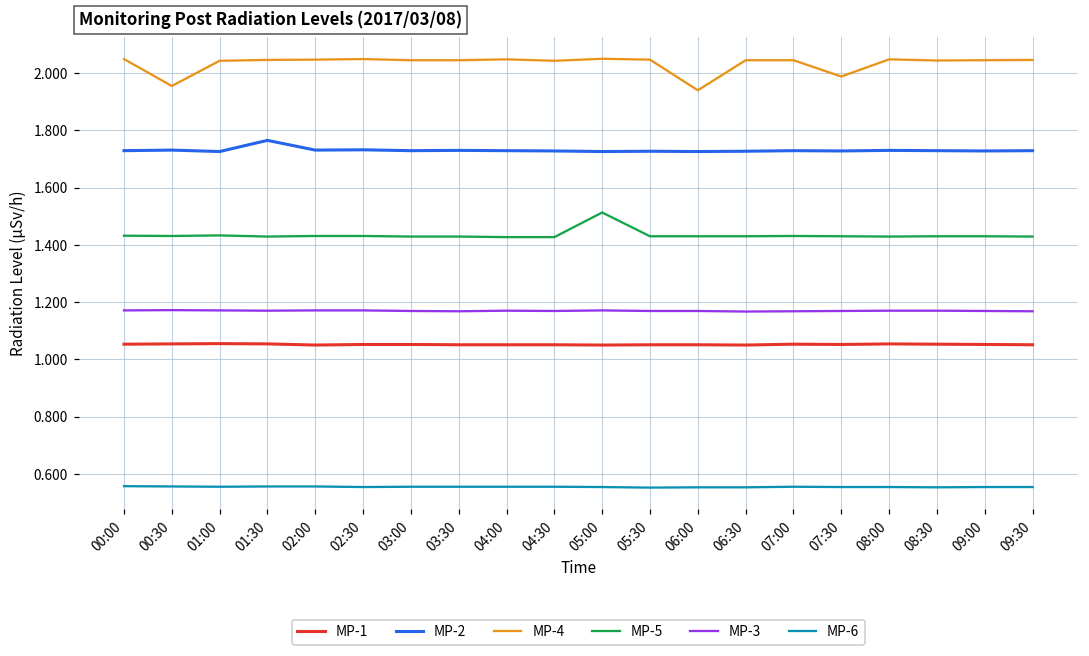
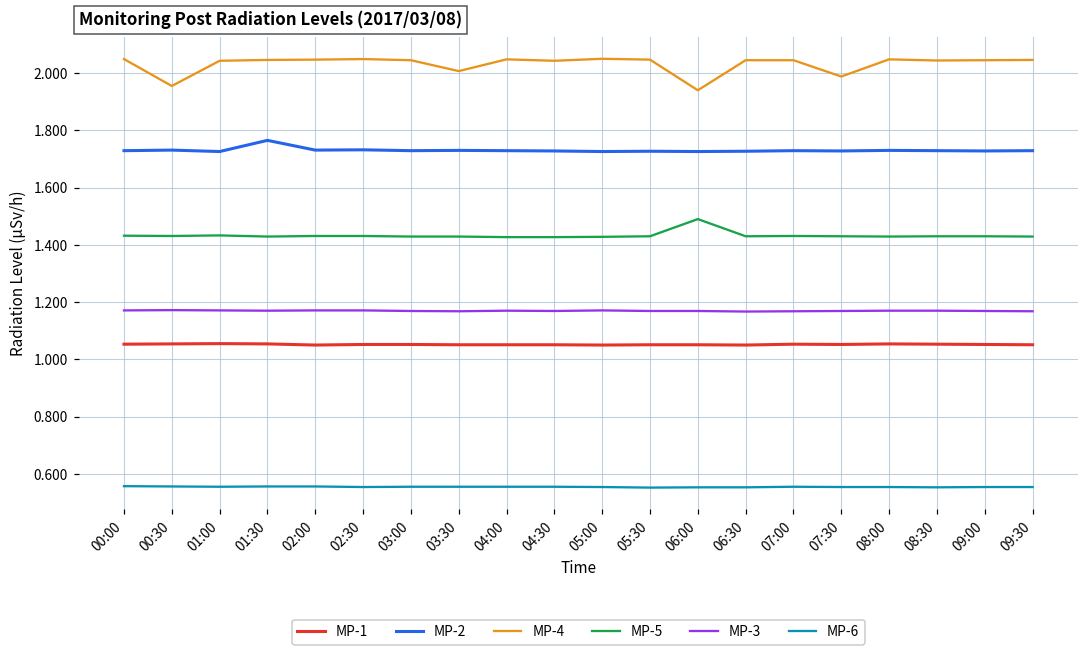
  {
    "MP-1": {
      "00:00": 1.05,
      "00:30": 1.05,
      "01:00": 1.06,
      "01:30": 1.05,
      "02:00": 1.05,
      "02:30": 1.05,
      "03:00": 1.05,
      "03:30": 1.05,
      "04:00": 1.05,
      "04:30": 1.05,
      "05:00": 1.05,
      "05:30": 1.05,
      "06:00": 1.05,
      "06:30": 1.05,
      "07:00": 1.05,
      "07:30": 1.05,
      "08:00": 1.05,
      "08:30": 1.05,
      "09:00": 1.05,
      "09:30": 1.05
    },
    "MP-2": {
      "00:00": 1.73,
      "00:30": 1.73,
      "01:00": 1.73,
      "01:30": 1.77,
      "02:00": 1.73,
      "02:30": 1.73,
      "03:00": 1.73,
      "03:30": 1.73,
      "04:00": 1.73,
      "04:30": 1.73,
      "05:00": 1.73,
      "05:30": 1.73,
      "06:00": 1.73,
      "06:30": 1.73,
      "07:00": 1.73,
      "07:30": 1.73,
      "08:00": 1.73,
      "08:30": 1.73,
      "09:00": 1.73,
      "09:30": 1.73
    },
    "MP-4": {
      "00:00": 2.05,
      "00:30": 1.96,
      "01:00": 2.04,
      "01:30": 2.05,
      "02:00": 2.05,
      "02:30": 2.05,
      "03:00": 2.05,
-     "03:30": 2.05,
+     "03:30": 2.01,
      "04:00": 2.05,
      "04:30": 2.04,
      "05:00": 2.05,
      "05:30": 2.05,
      "06:00": 1.94,
      "06:30": 2.05,
      "07:00": 2.05,
      "07:30": 1.99,
      "08:00": 2.05,
      "08:30": 2.04,
      "09:00": 2.05,
      "09:30": 2.05
    },
    "MP-5": {
      "00:00": 1.43,
      "00:30": 1.43,
      "01:00": 1.43,
      "01:30": 1.43,
      "02:00": 1.43,
      "02:30": 1.43,
      "03:00": 1.43,
      "03:30": 1.43,
      "04:00": 1.43,
      "04:30": 1.43,
-     "05:00": 1.51,
+     "05:00": 1.43,
      "05:30": 1.43,
-     "06:00": 1.43,
+     "06:00": 1.49,
      "06:30": 1.43,
      "07:00": 1.43,
      "07:30": 1.43,
      "08:00": 1.43,
      "08:30": 1.43,
      "09:00": 1.43,
      "09:30": 1.43
    },
    "MP-3": {
      "00:00": 1.17,
      "00:30": 1.17,
      "01:00": 1.17,
      "01:30": 1.17,
      "02:00": 1.17,
      "02:30": 1.17,
      "03:00": 1.17,
      "03:30": 1.17,
      "04:00": 1.17,
      "04:30": 1.17,
      "05:00": 1.17,
      "05:30": 1.17,
      "06:00": 1.17,
      "06:30": 1.17,
      "07:00": 1.17,
      "07:30": 1.17,
      "08:00": 1.17,
      "08:30": 1.17,
      "09:00": 1.17,
      "09:30": 1.17
    },
    "MP-6": {
      "00:00": 0.56,
      "00:30": 0.56,
      "01:00": 0.56,
      "01:30": 0.56,
      "02:00": 0.56,
      "02:30": 0.55,
      "03:00": 0.56,
      "03:30": 0.56,
      "04:00": 0.56,
      "04:30": 0.56,
      "05:00": 0.55,
      "05:30": 0.55,
      "06:00": 0.55,
      "06:30": 0.55,
      "07:00": 0.56,
      "07:30": 0.55,
      "08:00": 0.55,
      "08:30": 0.55,
      "09:00": 0.55,
      "09:30": 0.55
    }
  }
